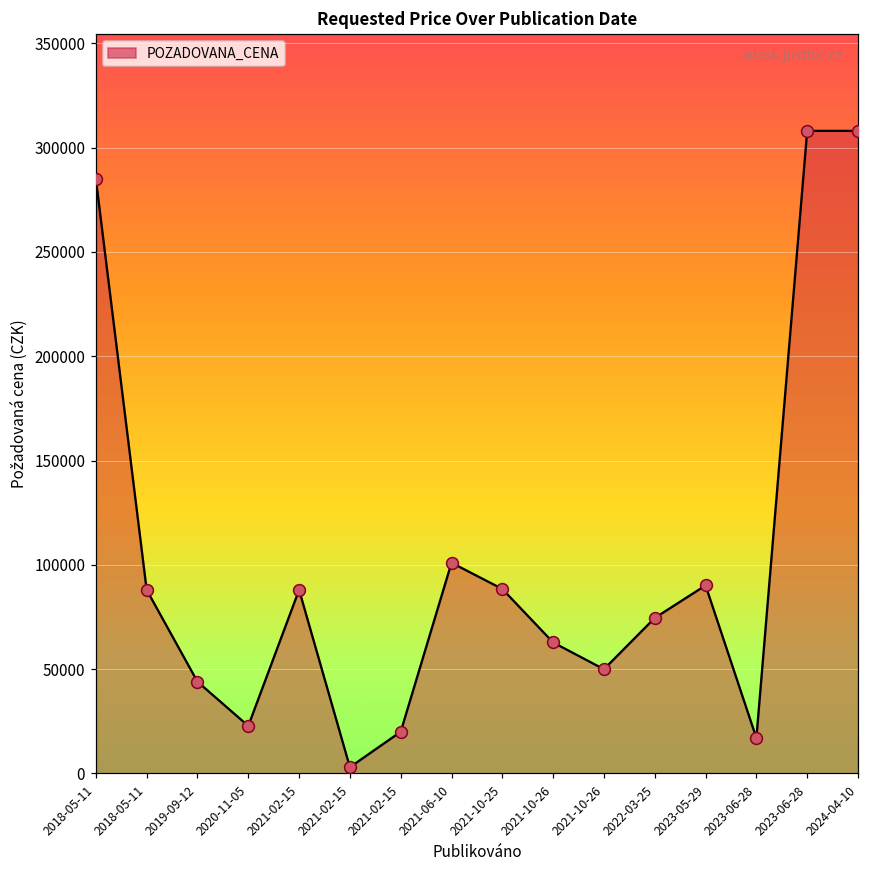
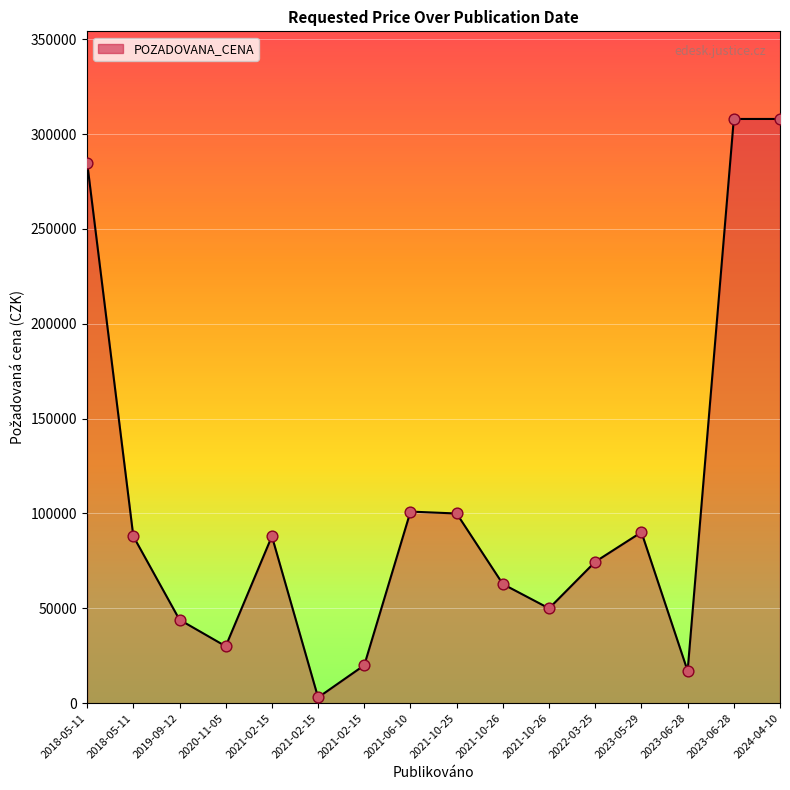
  {
    "2019-09-12": 44000,
-   "2020-11-05": 23000,
+   "2020-11-05": 30000,
    "2021-06-10": 101000,
-   "2021-10-25": 88000,
+   "2021-10-25": 100000,
    "2022-03-25": 75000,
    "2023-05-29": 90000,
    "2024-04-10": 308000
  }
